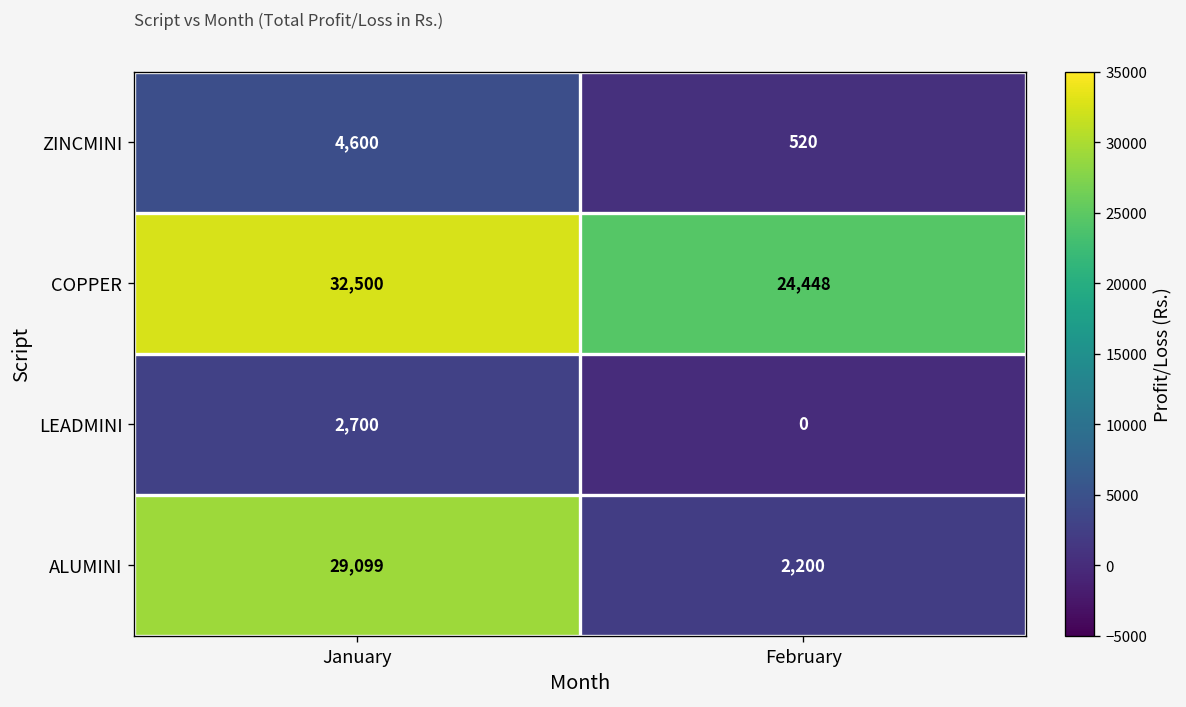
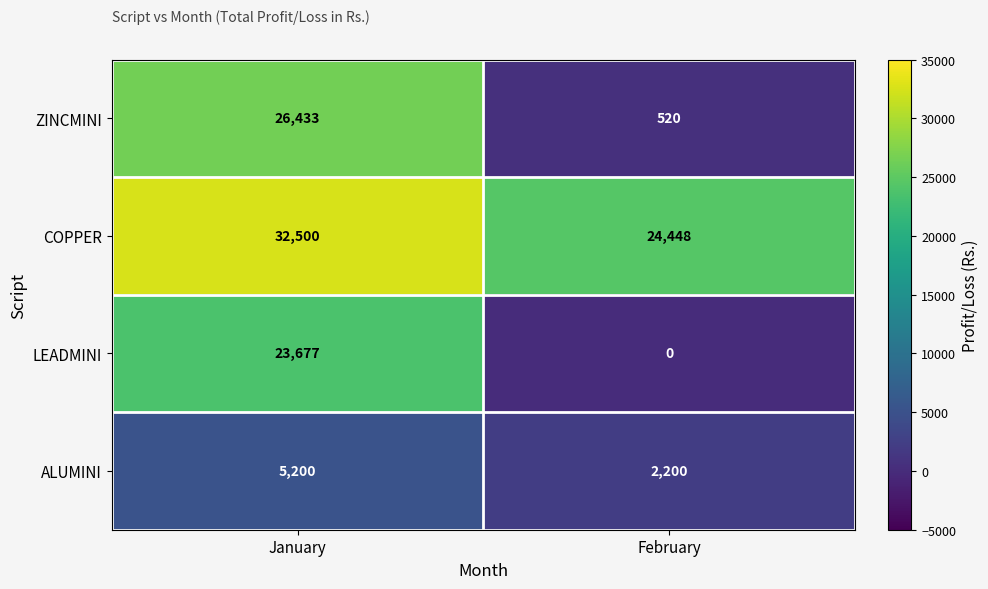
  {
    "ZINCMINI": {
-     "January": "4,600",
+     "January": "26,433",
      "February": "520"
    },
    "COPPER": {
      "January": "32,500",
      "February": "24,448"
    },
    "LEADMINI": {
-     "January": "2,700",
+     "January": "23,677",
      "February": "0"
    },
    "ALUMINI": {
-     "January": "29,099",
+     "January": "5,200",
      "February": "2,200"
    }
  }
